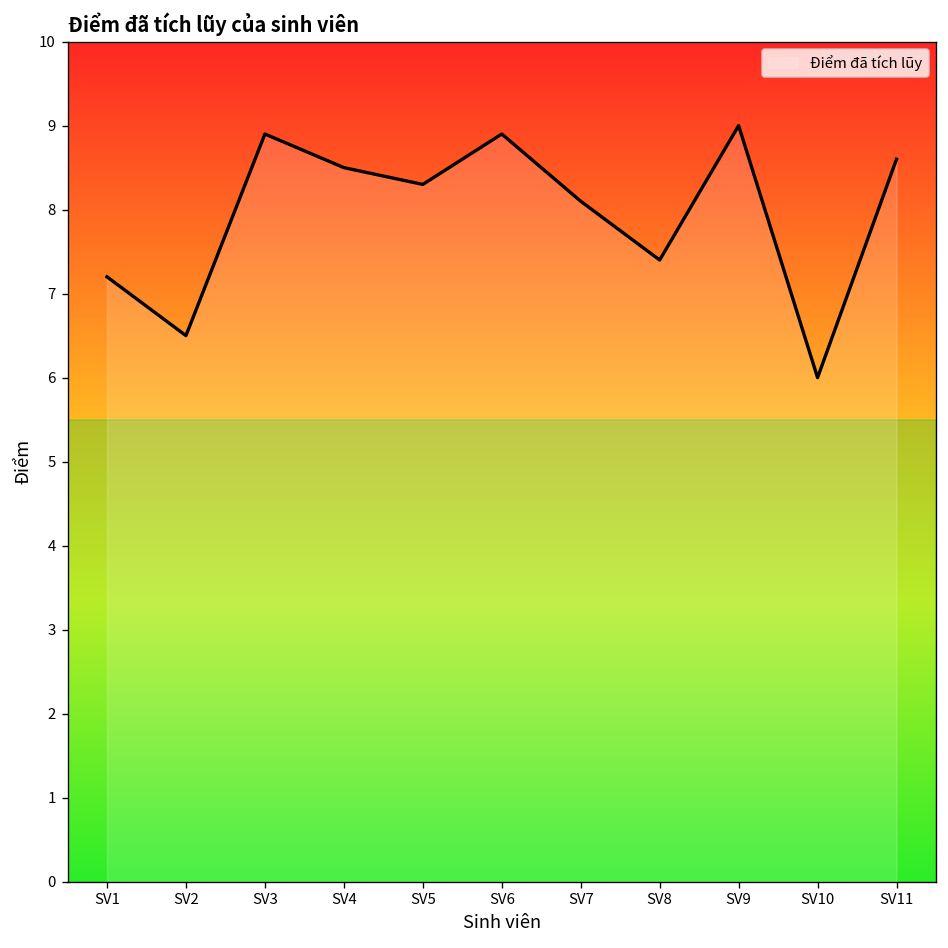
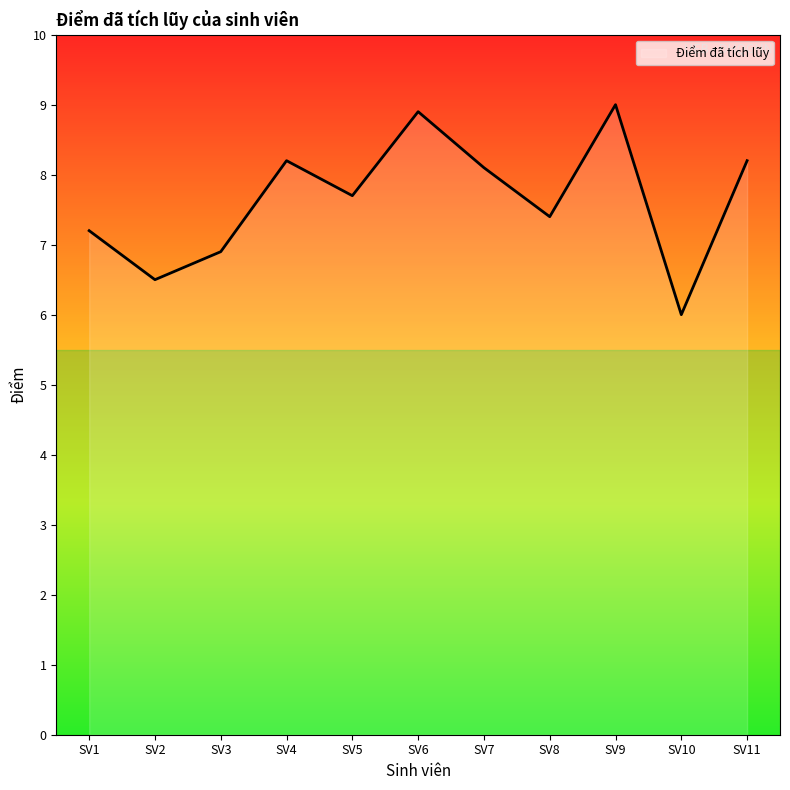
  {
    "SV1": 7.2,
    "SV2": 6.5,
-   "SV3": 8.9,
-   "SV4": 8.5,
-   "SV5": 8.3,
+   "SV3": 6.9,
+   "SV4": 8.2,
+   "SV5": 7.7,
    "SV6": 8.9,
    "SV7": 8.1,
    "SV8": 7.4,
    "SV9": 9.0,
    "SV10": 6.0,
-   "SV11": 8.6
+   "SV11": 8.2
  }
